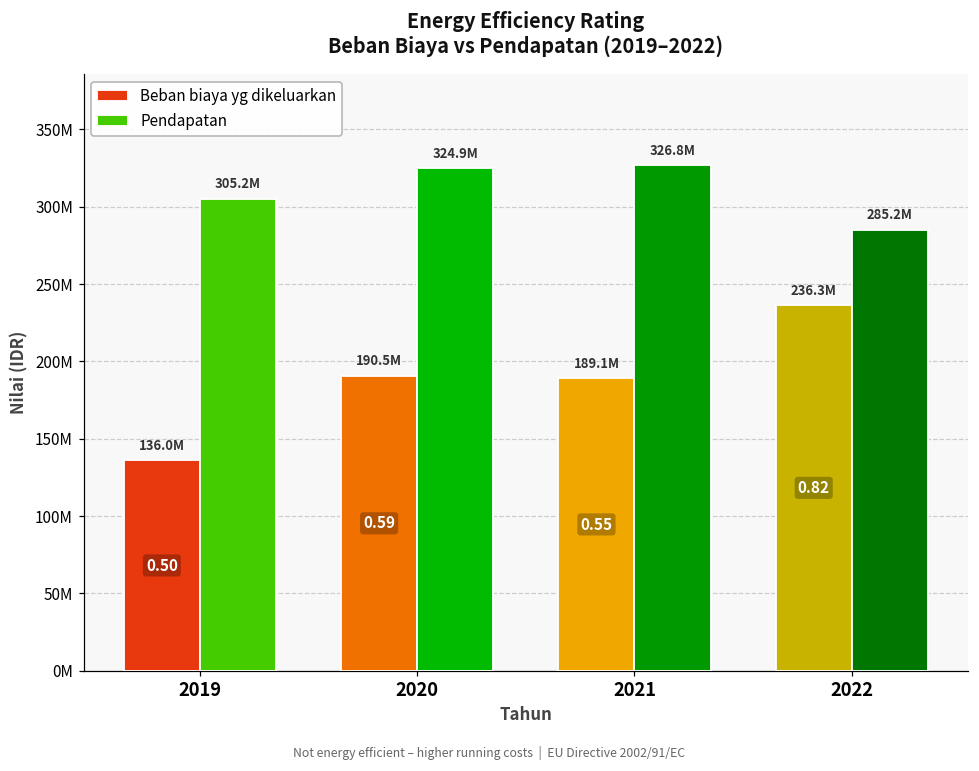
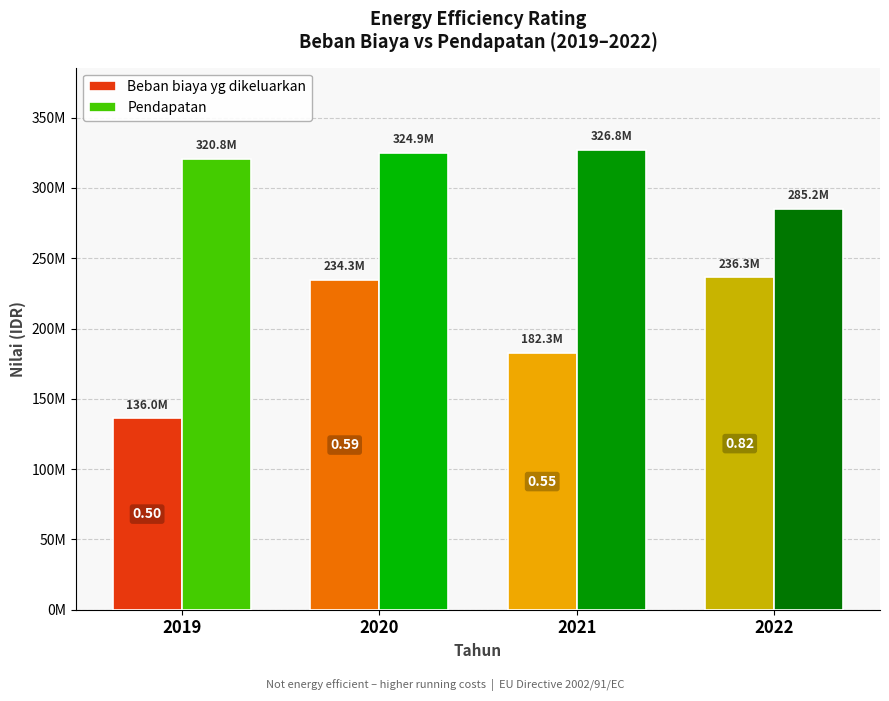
  {
    "Beban biaya yg dikeluarkan": {
      "2019": "136.0M",
-     "2020": "190.5M",
-     "2021": "189.1M",
+     "2020": "234.3M",
+     "2021": "182.3M",
      "2022": "236.3M"
    },
    "Pendapatan": {
-     "2019": "305.2M",
+     "2019": "320.8M",
      "2020": "324.9M",
      "2021": "326.8M",
      "2022": "285.2M"
    }
  }
